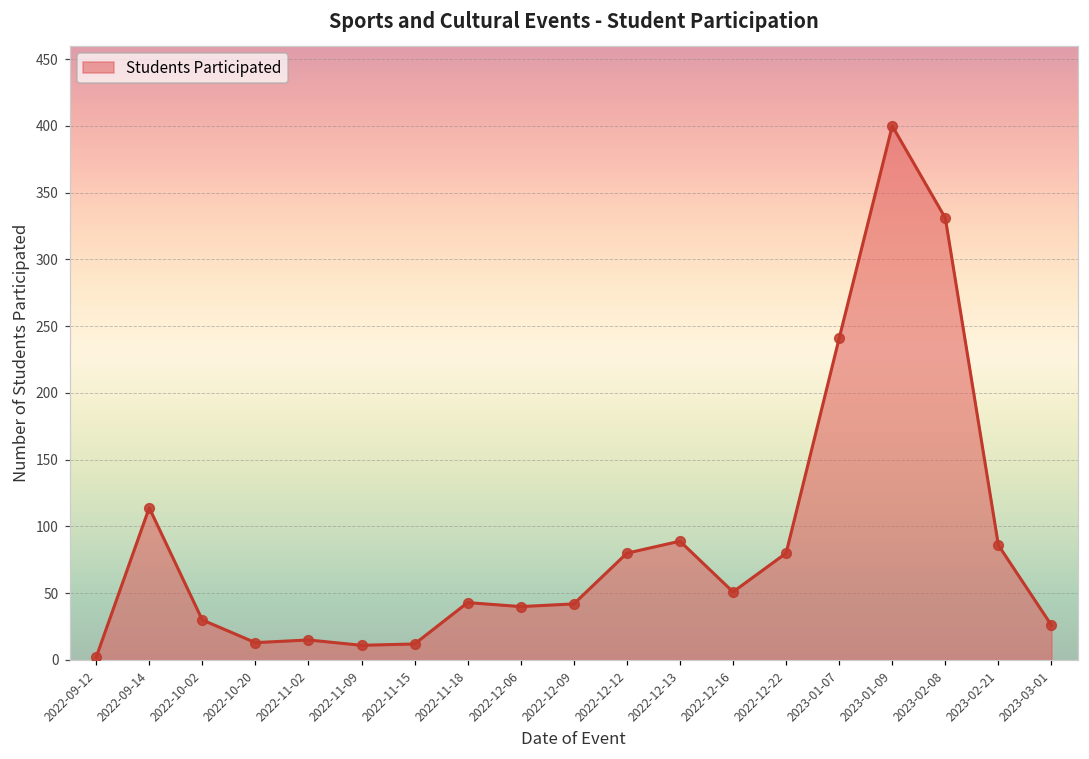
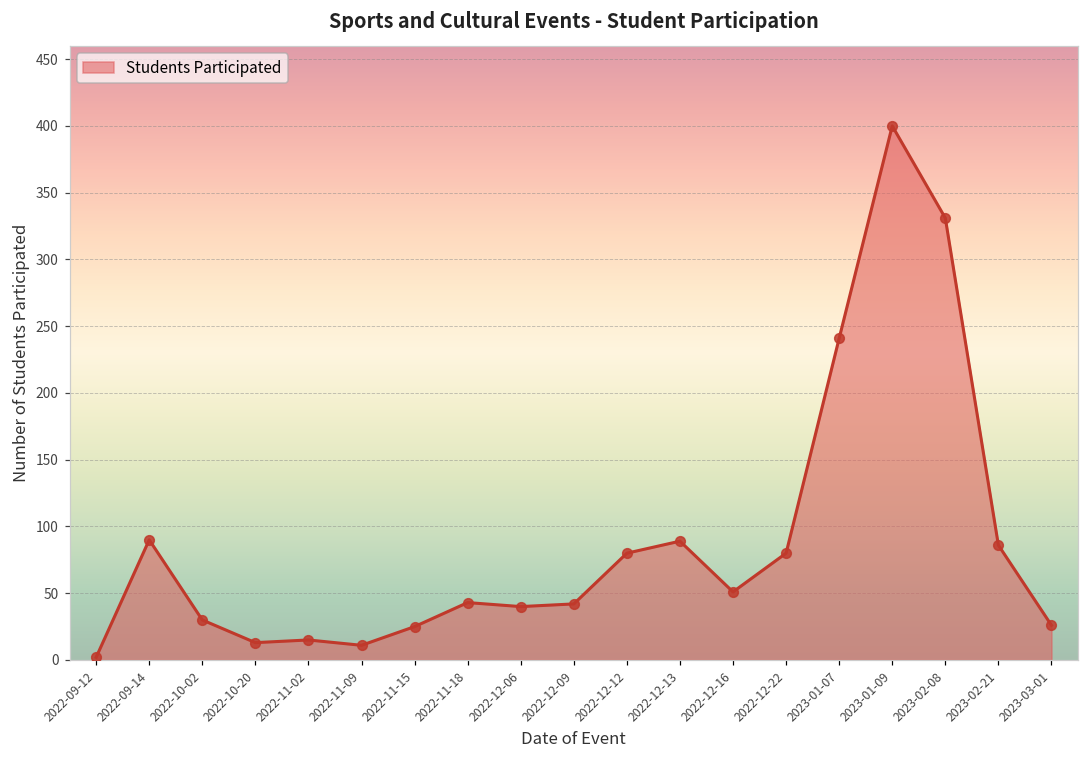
  {
    "2022-09-12": 2,
-   "2022-09-14": 114,
+   "2022-09-14": 90,
    "2022-10-02": 30,
    "2022-10-20": 13,
    "2022-11-02": 15,
    "2022-11-09": 11,
-   "2022-11-15": 12,
+   "2022-11-15": 25,
    "2022-11-18": 43,
    "2022-12-06": 40,
    "2022-12-09": 42,
    "2022-12-12": 80,
    "2022-12-13": 89,
    "2022-12-16": 51,
    "2022-12-22": 80,
    "2023-01-07": 241,
    "2023-01-09": 400,
    "2023-02-08": 331,
    "2023-02-21": 86,
    "2023-03-01": 26
  }
